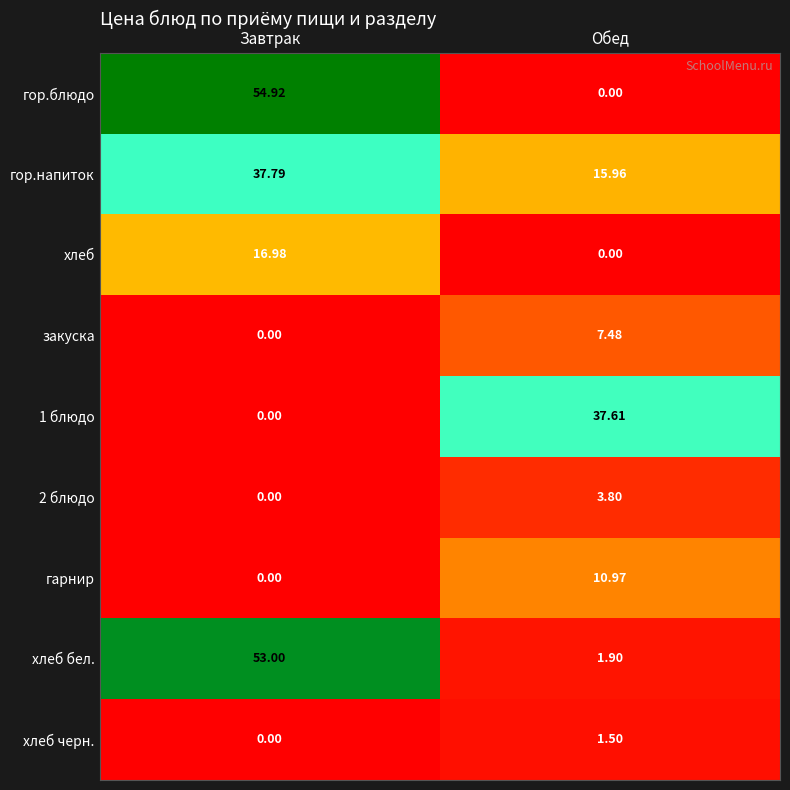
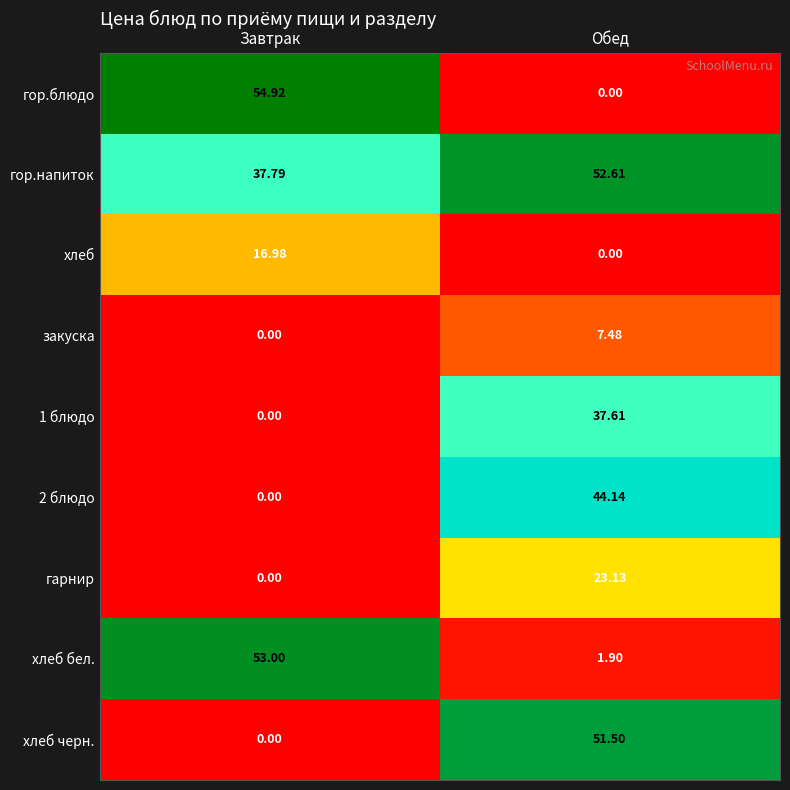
  {
    "гор.блюдо": {
      "Завтрак": 54.92
    },
    "гор.напиток": {
      "Завтрак": 37.79,
-     "Обед": 15.96
+     "Обед": 52.61
    },
    "хлеб": {
      "Завтрак": 16.98,
      "Обед": 0.00
    },
    "закуска": {
      "Завтрак": 0.00,
      "Обед": 7.48
    },
    "1 блюдо": {
      "Завтрак": 0.00,
      "Обед": 37.61
    },
    "2 блюдо": {
      "Завтрак": 0.00,
-     "Обед": 3.80
+     "Обед": 44.14
    },
    "гарнир": {
      "Завтрак": 0.00,
-     "Обед": 10.97
+     "Обед": 23.13
    },
    "хлеб бел.": {
      "Завтрак": 53.00,
      "Обед": 1.90
    },
    "хлеб черн.": {
      "Завтрак": 0.00,
-     "Обед": 1.50
+     "Обед": 51.50
    }
  }
